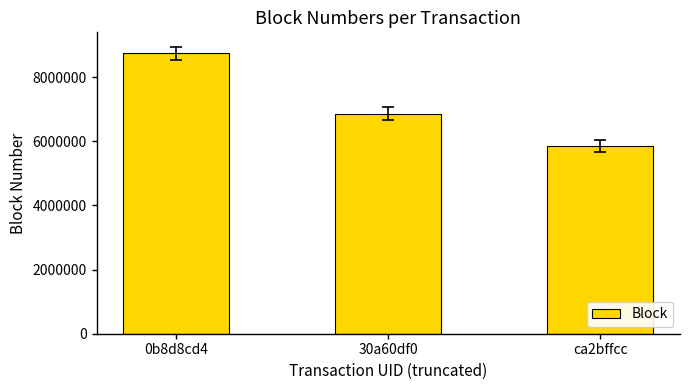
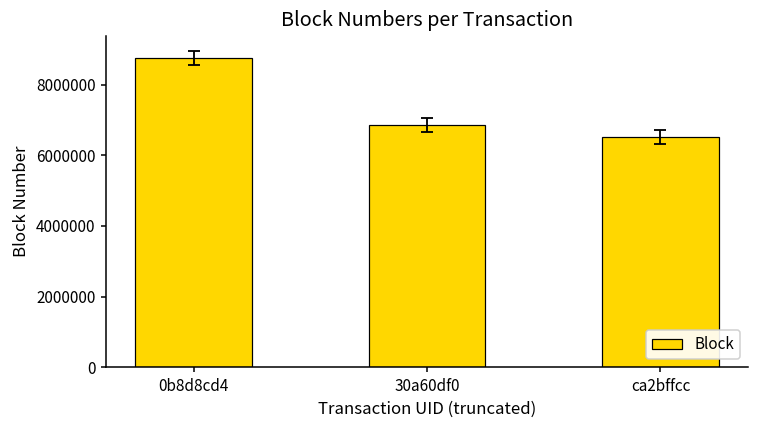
  {
    "Block": {
      "0b8d8cd4": 8700000,
      "30a60df0": 6900000,
-     "ca2bffcc": 5900000
+     "ca2bffcc": 6500000
    }
  }
